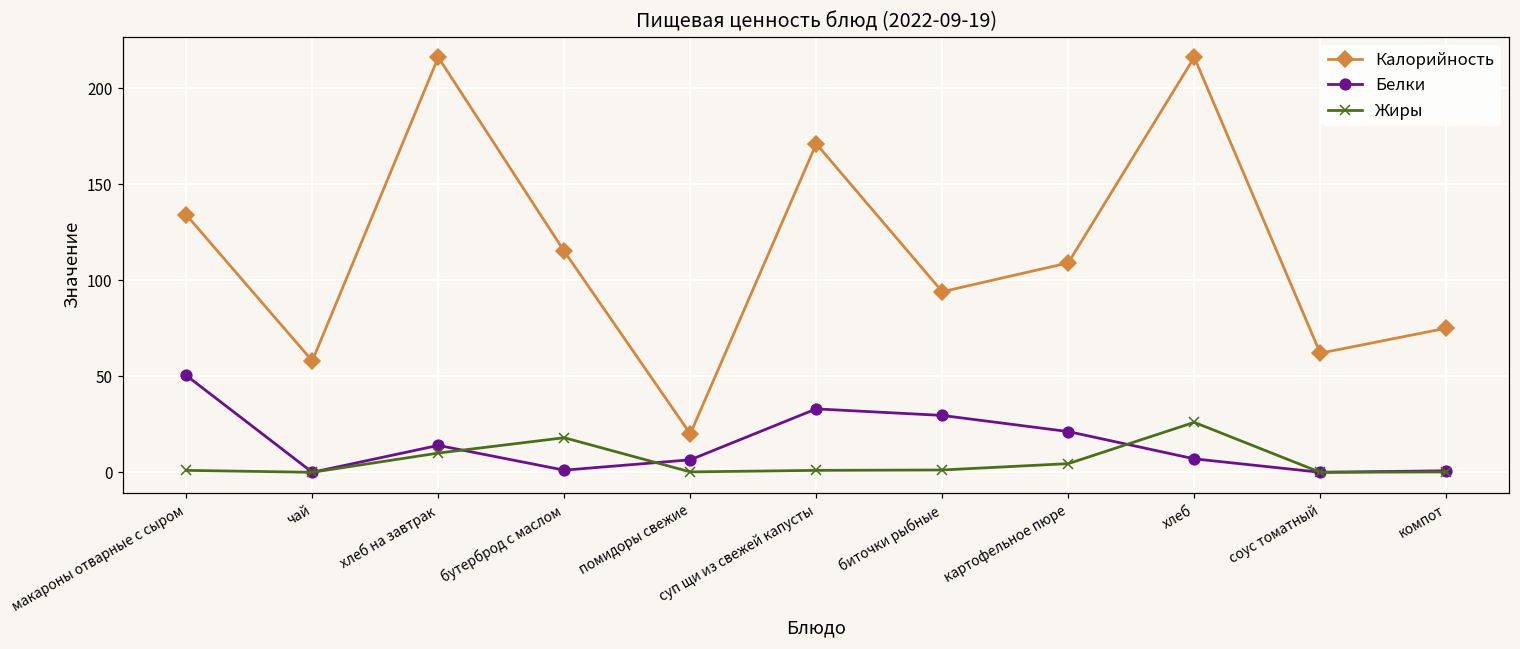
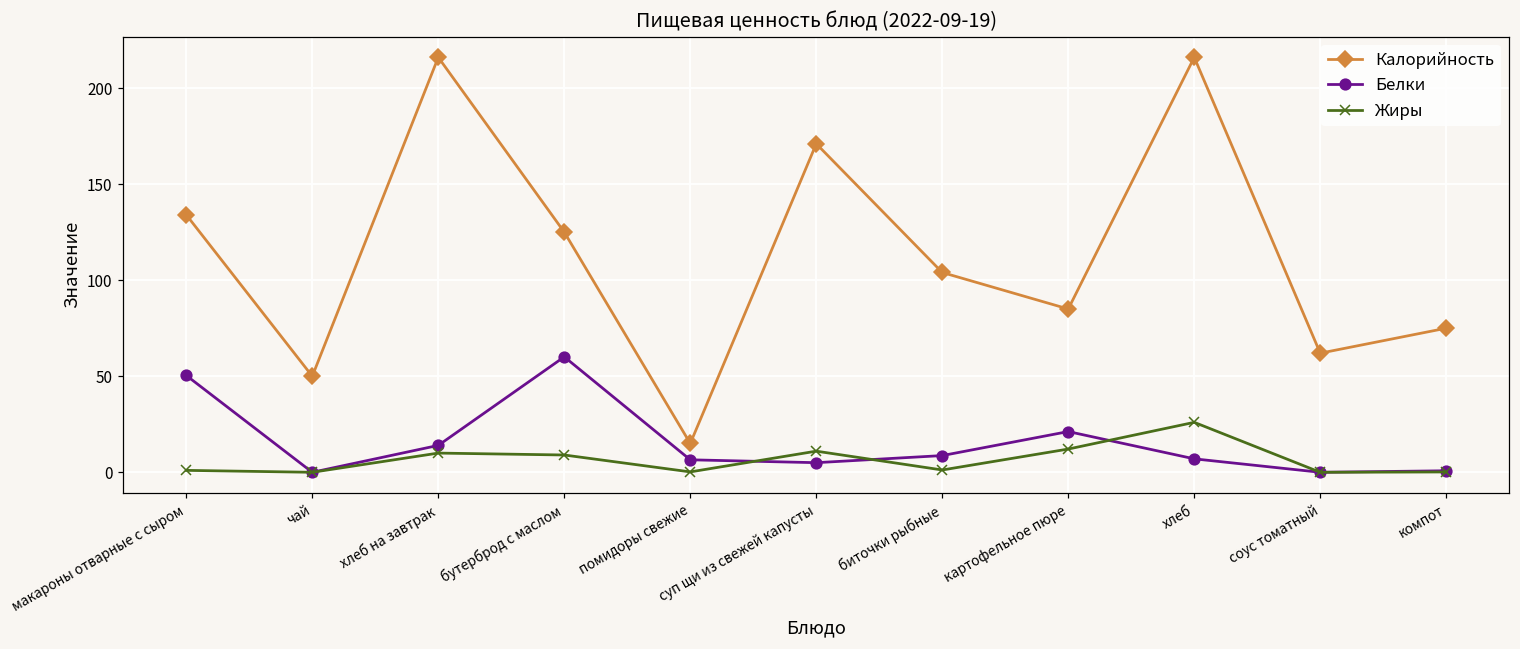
  {
    "Калорийность": {
      "макароны отварные с сыром": 134,
-     "чай": 58,
+     "чай": 50,
      "хлеб на завтрак": 216,
-     "бутерброд с маслом": 115,
-     "помидоры свежие": 20,
+     "бутерброд с маслом": 125,
+     "помидоры свежие": 15,
      "суп щи из свежей капусты": 171,
-     "биточки рыбные": 94,
-     "картофельное пюре": 109,
+     "биточки рыбные": 104,
+     "картофельное пюре": 85,
      "хлеб": 216,
      "соус томатный": 62,
      "компот": 75
    },
    "Белки": {
      "макароны отварные с сыром": 50,
      "хлеб на завтрак": 14,
-     "бутерброд с маслом": 1,
+     "бутерброд с маслом": 60,
      "помидоры свежие": 7,
-     "суп щи из свежей капусты": 33,
-     "биточки рыбные": 30,
+     "суп щи из свежей капусты": 5,
+     "биточки рыбные": 9,
      "картофельное пюре": 21,
      "хлеб": 7
    },
    "Жиры": {
      "макароны отварные с сыром": 1,
      "хлеб на завтрак": 10,
-     "бутерброд с маслом": 18,
+     "бутерброд с маслом": 9,
      "помидоры свежие": 0,
-     "суп щи из свежей капусты": 1,
+     "суп щи из свежей капусты": 11,
      "биточки рыбные": 1,
-     "картофельное пюре": 5,
+     "картофельное пюре": 12,
      "хлеб": 26
    }
  }
